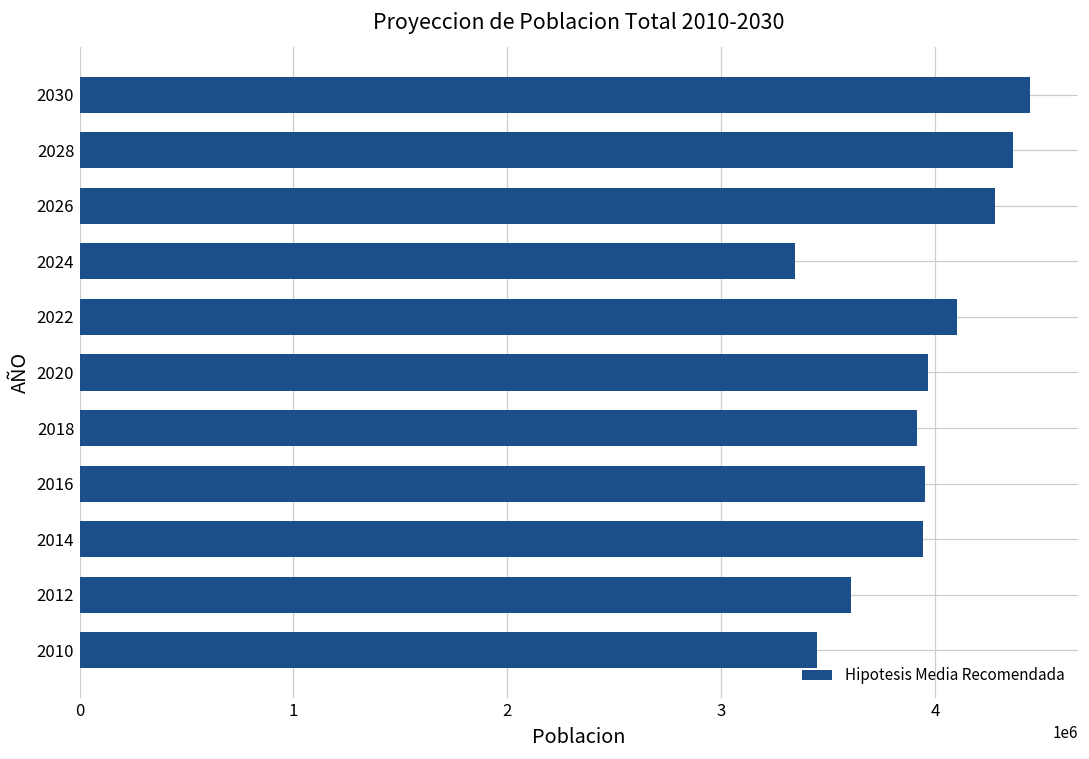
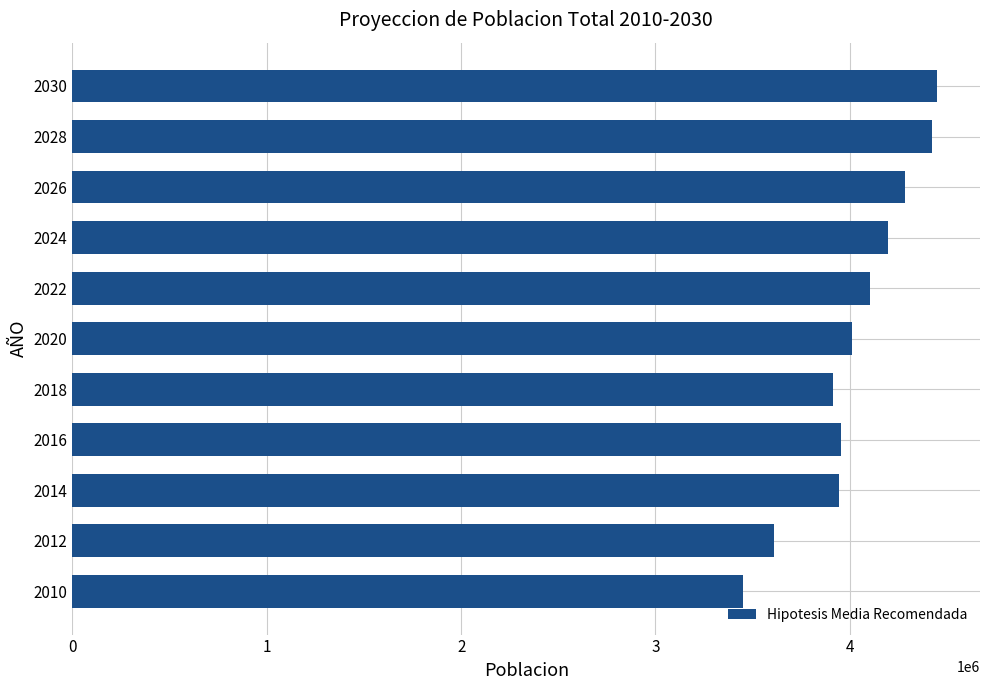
  {
    "2030": 4450000,
-   "2028": 4370000,
+   "2028": 4420000,
    "2026": 4280000,
-   "2024": 3350000,
+   "2024": 4190000,
    "2022": 4100000,
-   "2020": 3970000,
+   "2020": 4010000,
    "2018": 3910000,
    "2016": 3960000,
    "2014": 3950000,
    "2012": 3610000,
    "2010": 3450000
  }
